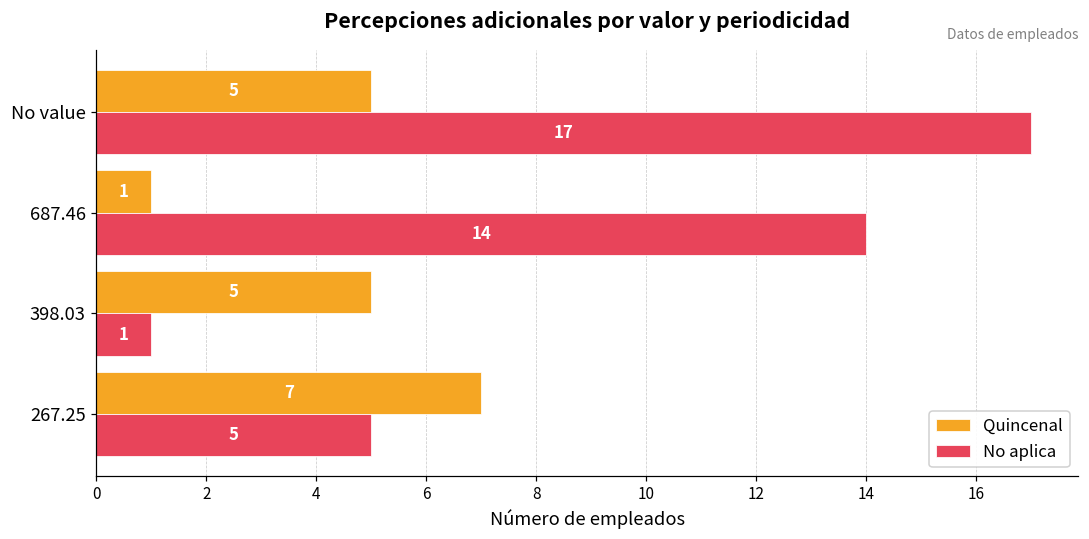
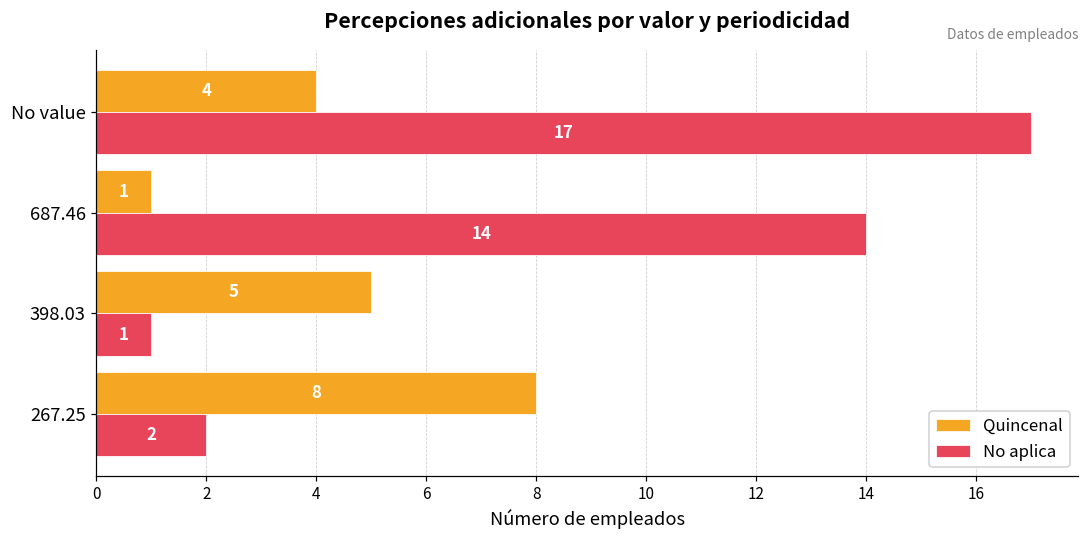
  {
    "Quincenal": {
-     "No value": 5,
+     "No value": 4,
      "687.46": 1,
      "398.03": 5,
-     "267.25": 7
+     "267.25": 8
    },
    "No aplica": {
      "No value": 17,
      "687.46": 14,
      "398.03": 1,
-     "267.25": 5
+     "267.25": 2
    }
  }
